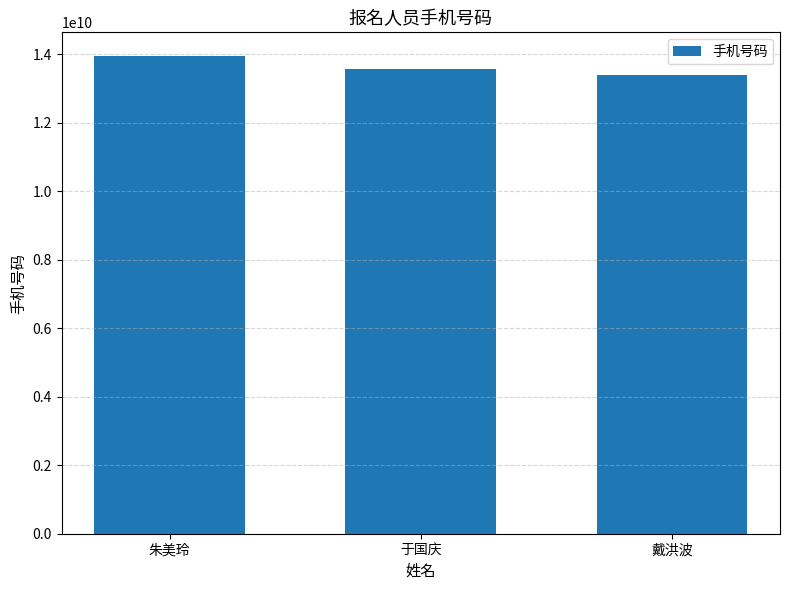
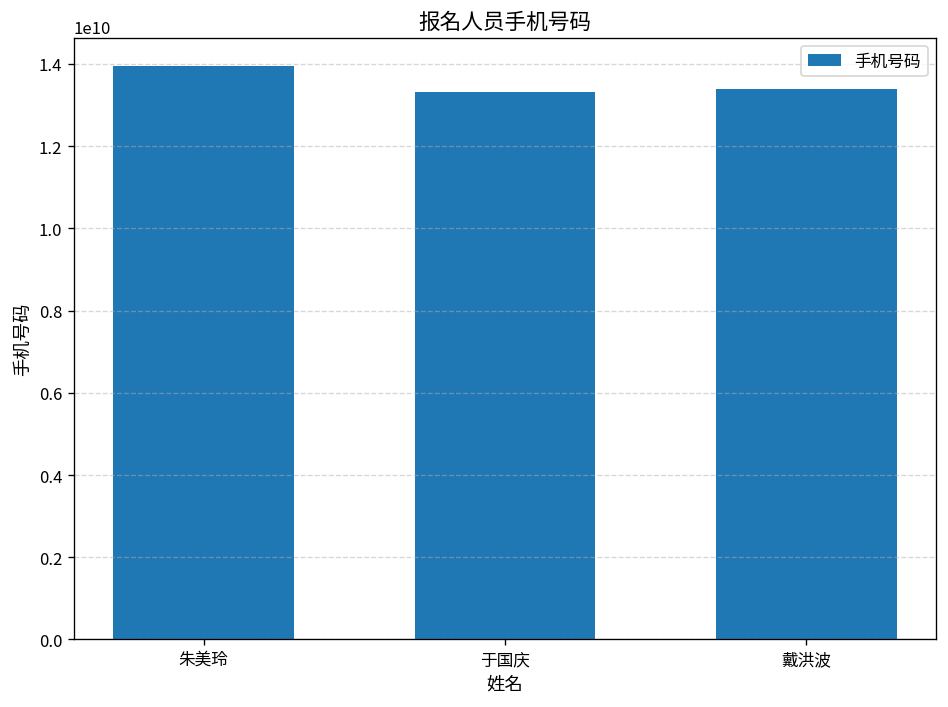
  {
    "朱美玲": 13900000000,
-   "于国庆": 13600000000,
+   "于国庆": 13300000000,
    "戴洪波": 13400000000
  }
